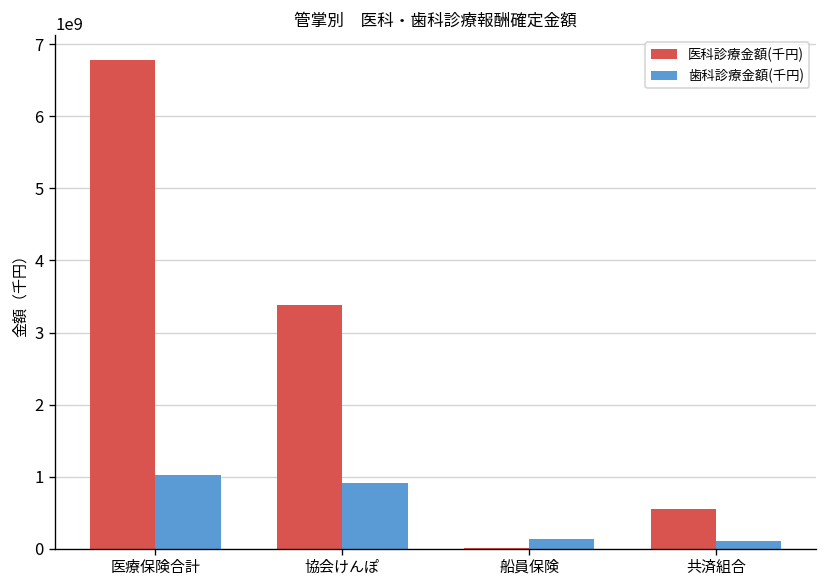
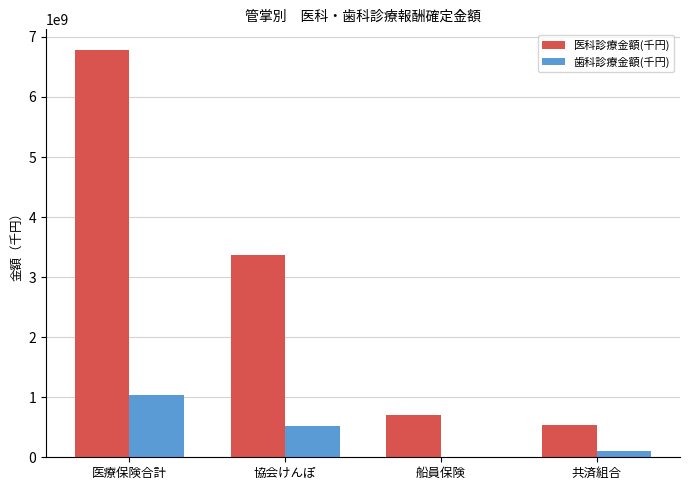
  {
    "医科診療金額(千円)": {
      "医療保険合計": 6800000000,
      "協会けんぽ": 3400000000,
-     "船員保険": 0,
+     "船員保険": 700000000,
      "共済組合": 500000000
    },
    "歯科診療金額(千円)": {
      "医療保険合計": 1000000000,
-     "協会けんぽ": 900000000,
-     "船員保険": 100000000,
+     "協会けんぽ": 500000000,
+     "船員保険": 0,
      "共済組合": 100000000
    }
  }
